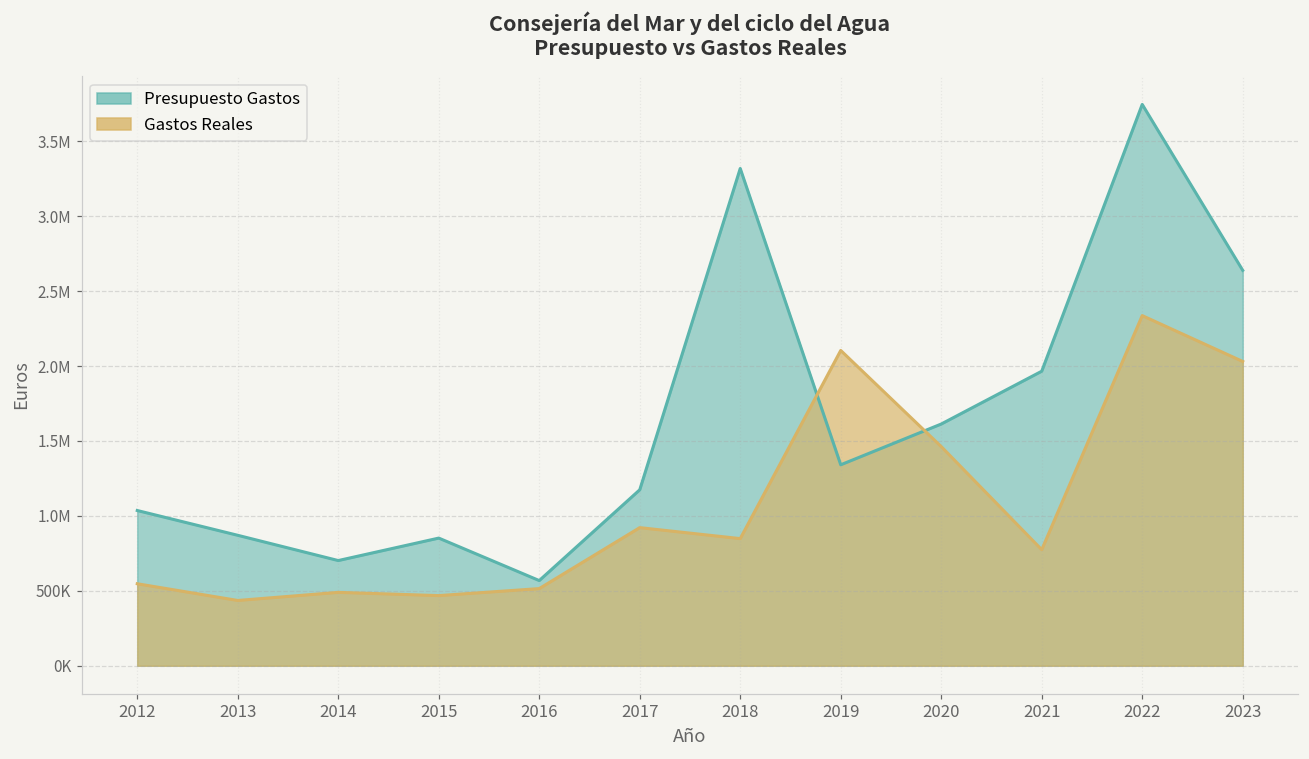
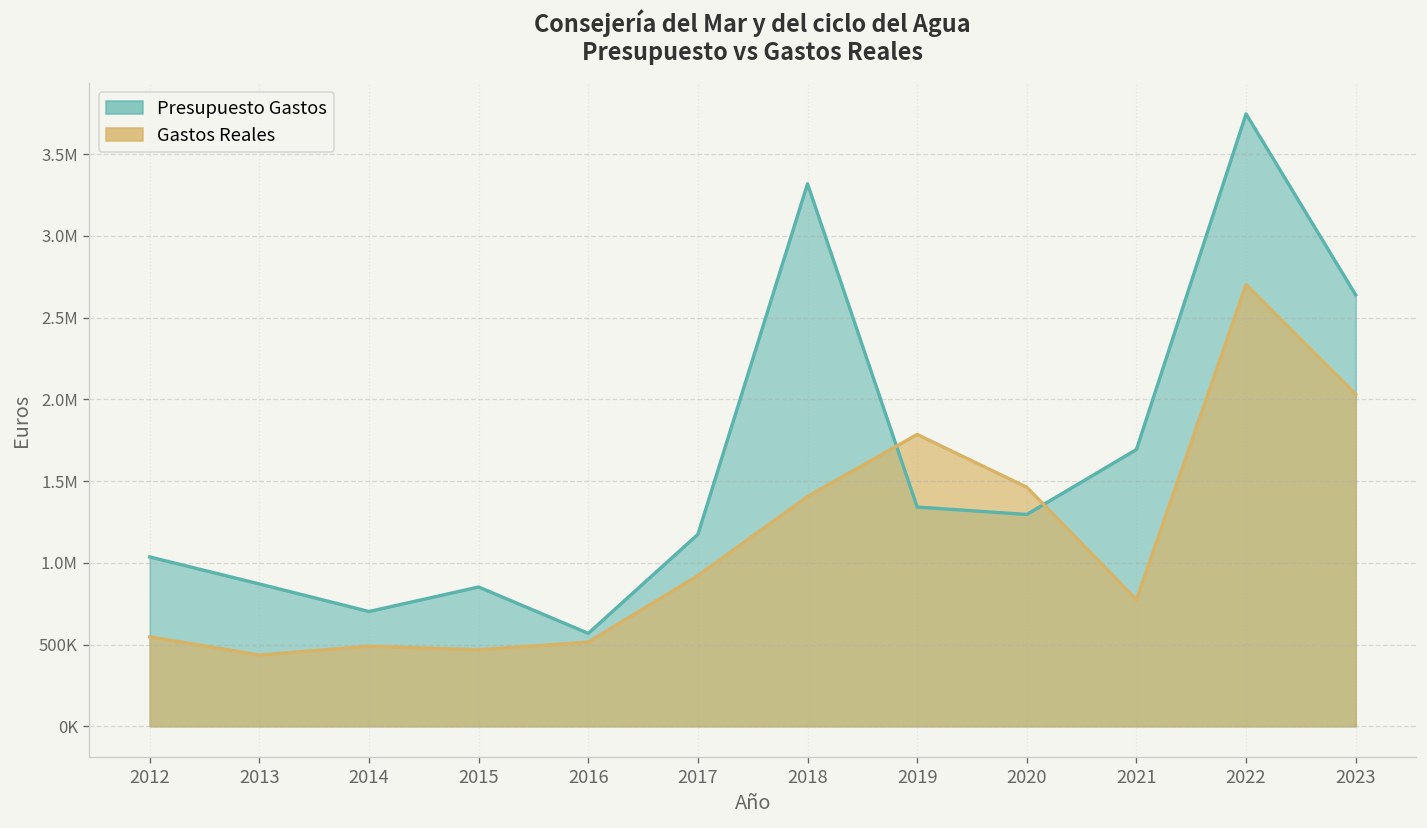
  {
    "Presupuesto Gastos": {
      "2012": 1040000,
      "2013": 870000,
      "2014": 700000,
      "2015": 850000,
      "2016": 570000,
      "2017": 1170000,
      "2018": 3320000,
      "2019": 1340000,
-     "2020": 1610000,
-     "2021": 1970000,
+     "2020": 1300000,
+     "2021": 1690000,
      "2022": 3750000,
      "2023": 2640000
    },
    "Gastos Reales": {
      "2012": 550000,
      "2013": 440000,
      "2014": 490000,
      "2015": 470000,
      "2016": 510000,
      "2017": 920000,
-     "2018": 850000,
-     "2019": 2100000,
+     "2018": 1410000,
+     "2019": 1780000,
      "2020": 1460000,
      "2021": 770000,
-     "2022": 2340000,
+     "2022": 2700000,
      "2023": 2030000
    }
  }
